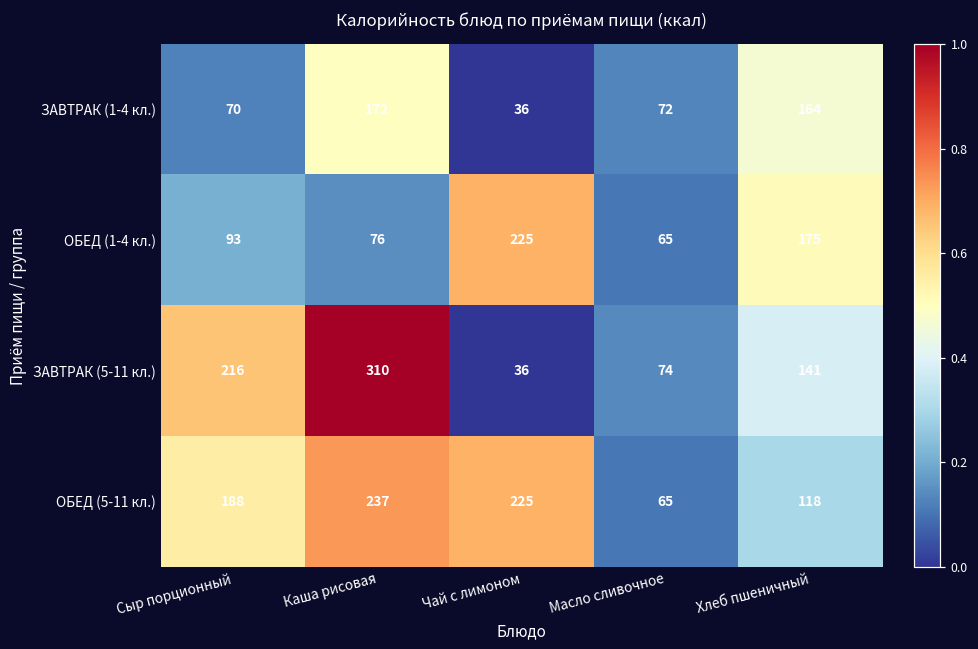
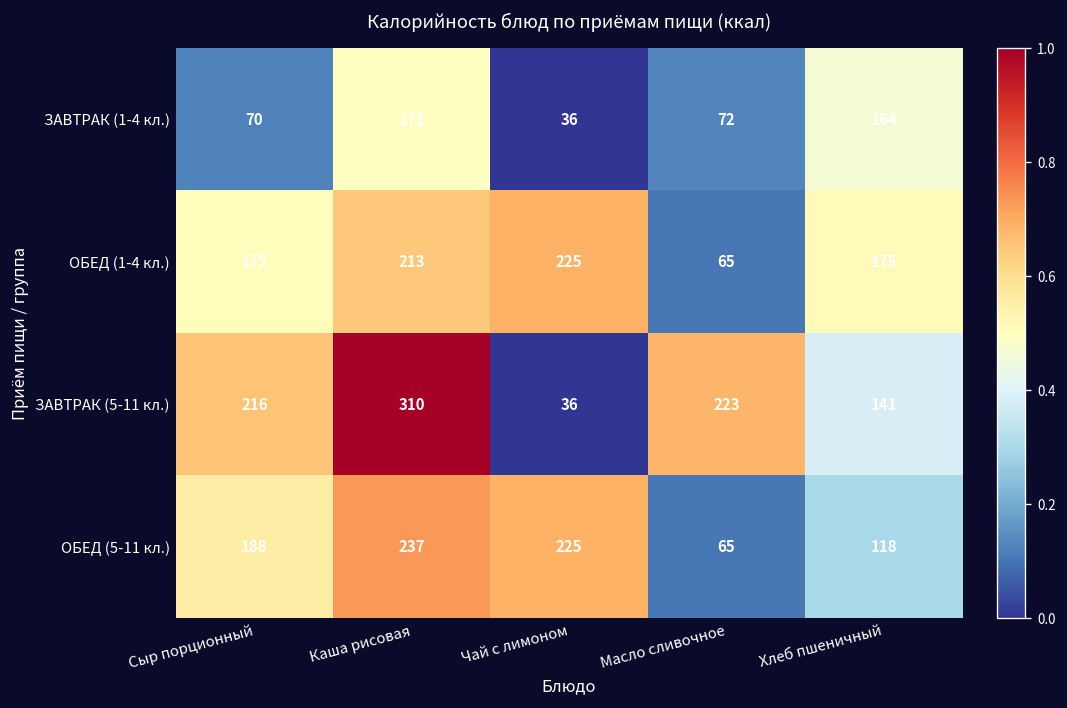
  {
    "ЗАВТРАК (1-4 кл.)": {
      "Сыр порционный": 70,
      "Каша рисовая": 172,
      "Чай с лимоном": 36,
      "Масло сливочное": 72
    },
    "ОБЕД (1-4 кл.)": {
-     "Сыр порционный": 93,
-     "Каша рисовая": 76,
+     "Сыр порционный": 175,
+     "Каша рисовая": 213,
      "Чай с лимоном": 225,
      "Масло сливочное": 65,
      "Хлеб пшеничный": 175
    },
    "ЗАВТРАК (5-11 кл.)": {
      "Сыр порционный": 216,
      "Каша рисовая": 310,
      "Чай с лимоном": 36,
-     "Масло сливочное": 74
+     "Масло сливочное": 223
    },
    "ОБЕД (5-11 кл.)": {
      "Сыр порционный": 188,
      "Каша рисовая": 237,
      "Чай с лимоном": 225,
      "Масло сливочное": 65,
      "Хлеб пшеничный": 118
    }
  }
